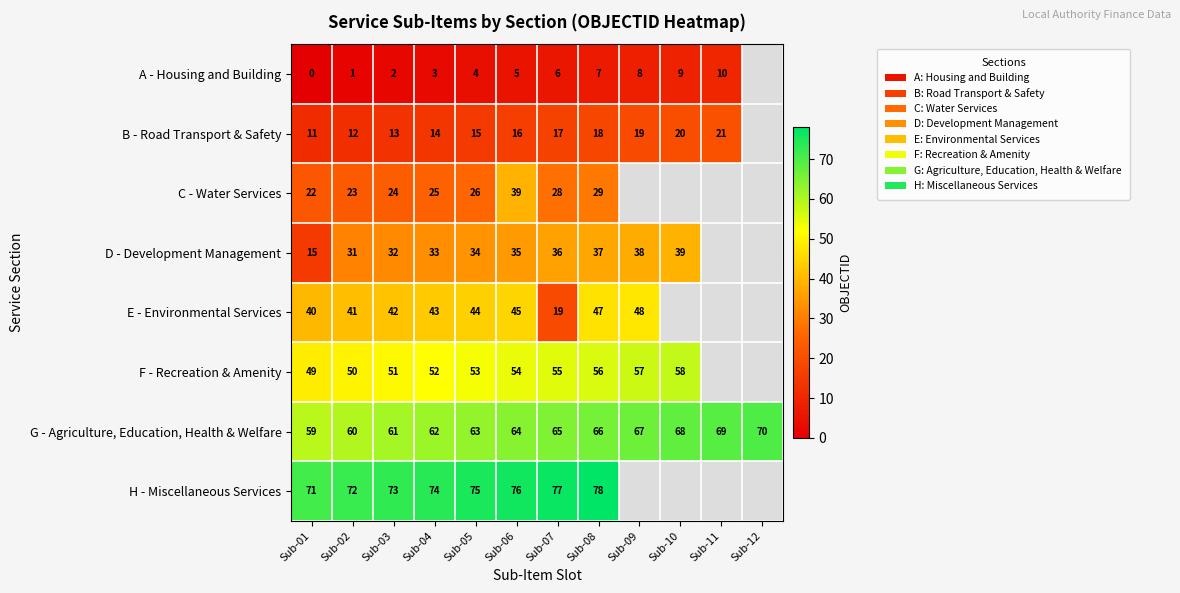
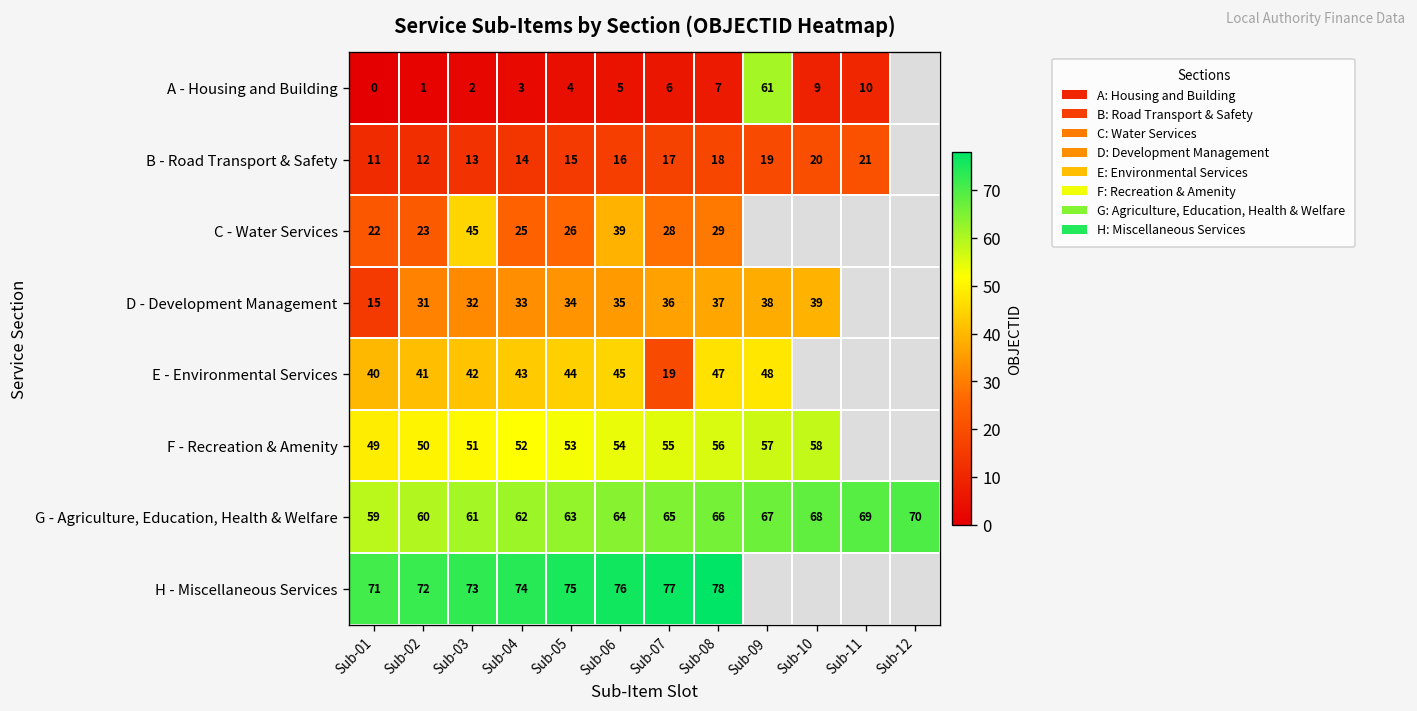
  {
    "A - Housing and Building": {
      "Sub-01": 0,
      "Sub-02": 1,
      "Sub-03": 2,
      "Sub-04": 3,
      "Sub-05": 4,
      "Sub-06": 5,
      "Sub-07": 6,
      "Sub-08": 7,
-     "Sub-09": 8,
+     "Sub-09": 61,
      "Sub-10": 9,
      "Sub-11": 10
    },
    "B - Road Transport & Safety": {
      "Sub-01": 11,
      "Sub-02": 12,
      "Sub-03": 13,
      "Sub-04": 14,
      "Sub-05": 15,
      "Sub-06": 16,
      "Sub-07": 17,
      "Sub-08": 18,
      "Sub-09": 19,
      "Sub-10": 20,
      "Sub-11": 21
    },
    "C - Water Services": {
      "Sub-01": 22,
      "Sub-02": 23,
-     "Sub-03": 24,
+     "Sub-03": 45,
      "Sub-04": 25,
      "Sub-05": 26,
      "Sub-06": 39,
      "Sub-07": 28,
      "Sub-08": 29
    },
    "D - Development Management": {
      "Sub-01": 15,
      "Sub-02": 31,
      "Sub-03": 32,
      "Sub-04": 33,
      "Sub-05": 34,
      "Sub-06": 35,
      "Sub-07": 36,
      "Sub-08": 37,
      "Sub-09": 38,
      "Sub-10": 39
    },
    "E - Environmental Services": {
      "Sub-01": 40,
      "Sub-02": 41,
      "Sub-03": 42,
      "Sub-04": 43,
      "Sub-05": 44,
      "Sub-06": 45,
      "Sub-07": 19,
      "Sub-08": 47,
      "Sub-09": 48
    },
    "F - Recreation & Amenity": {
      "Sub-01": 49,
      "Sub-02": 50,
      "Sub-03": 51,
      "Sub-04": 52,
      "Sub-05": 53,
      "Sub-06": 54,
      "Sub-07": 55,
      "Sub-08": 56,
      "Sub-09": 57,
      "Sub-10": 58
    },
    "G - Agriculture, Education, Health & Welfare": {
      "Sub-01": 59,
      "Sub-02": 60,
      "Sub-03": 61,
      "Sub-04": 62,
      "Sub-05": 63,
      "Sub-06": 64,
      "Sub-07": 65,
      "Sub-08": 66,
      "Sub-09": 67,
      "Sub-10": 68,
      "Sub-11": 69,
      "Sub-12": 70
    },
    "H - Miscellaneous Services": {
      "Sub-01": 71,
      "Sub-02": 72,
      "Sub-03": 73,
      "Sub-04": 74,
      "Sub-05": 75,
      "Sub-06": 76,
      "Sub-07": 77,
      "Sub-08": 78
    }
  }
